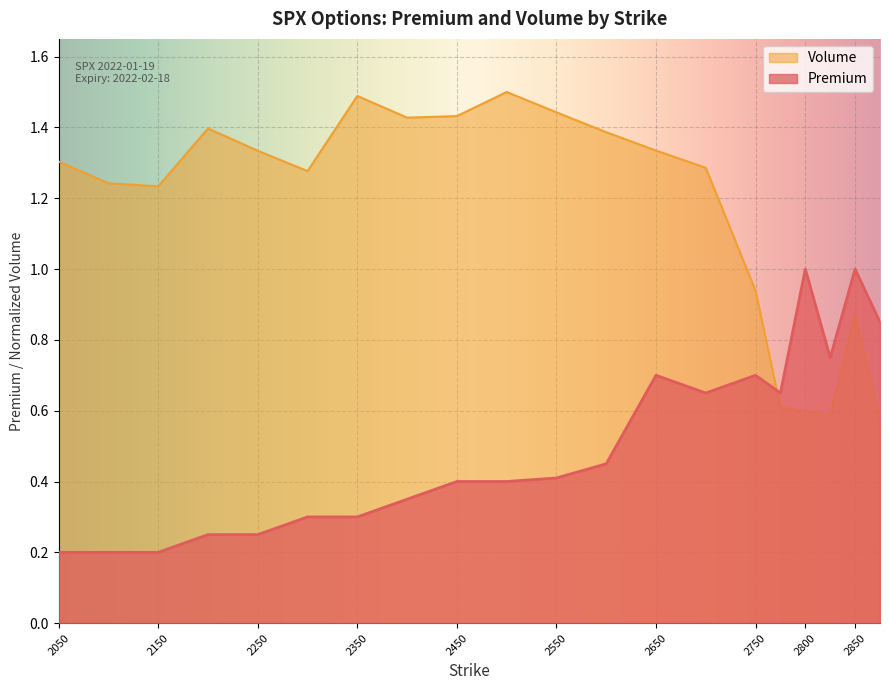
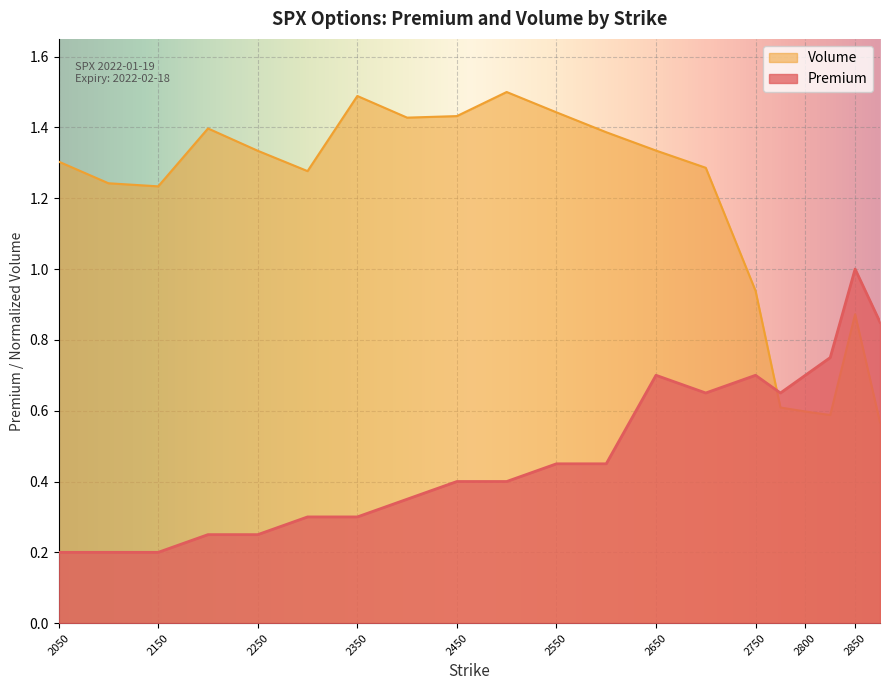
  {
    "Volume": {
      "2050": 1.30,
      "2150": 1.23,
      "2250": 1.33,
      "2350": 1.49,
      "2450": 1.43,
      "2550": 1.44,
      "2650": 1.33,
      "2750": 0.94,
      "2800": 0.60,
      "2850": 0.87
    },
    "Premium": {
      "2050": 0.20,
      "2150": 0.20,
      "2250": 0.25,
      "2350": 0.30,
      "2450": 0.40,
-     "2550": 0.41,
+     "2550": 0.45,
      "2650": 0.70,
      "2750": 0.70,
-     "2800": 1.0,
+     "2800": 0.7,
      "2850": 1.00
    }
  }
